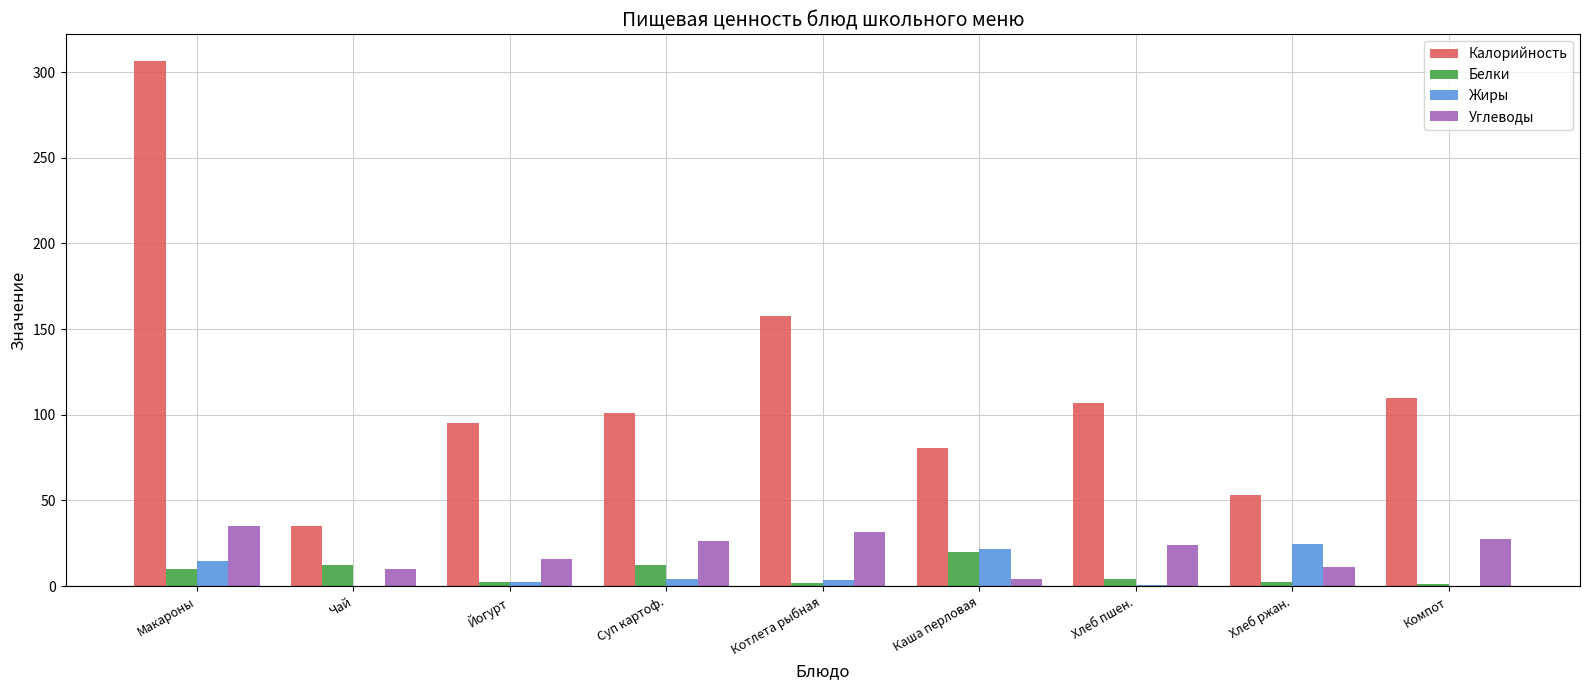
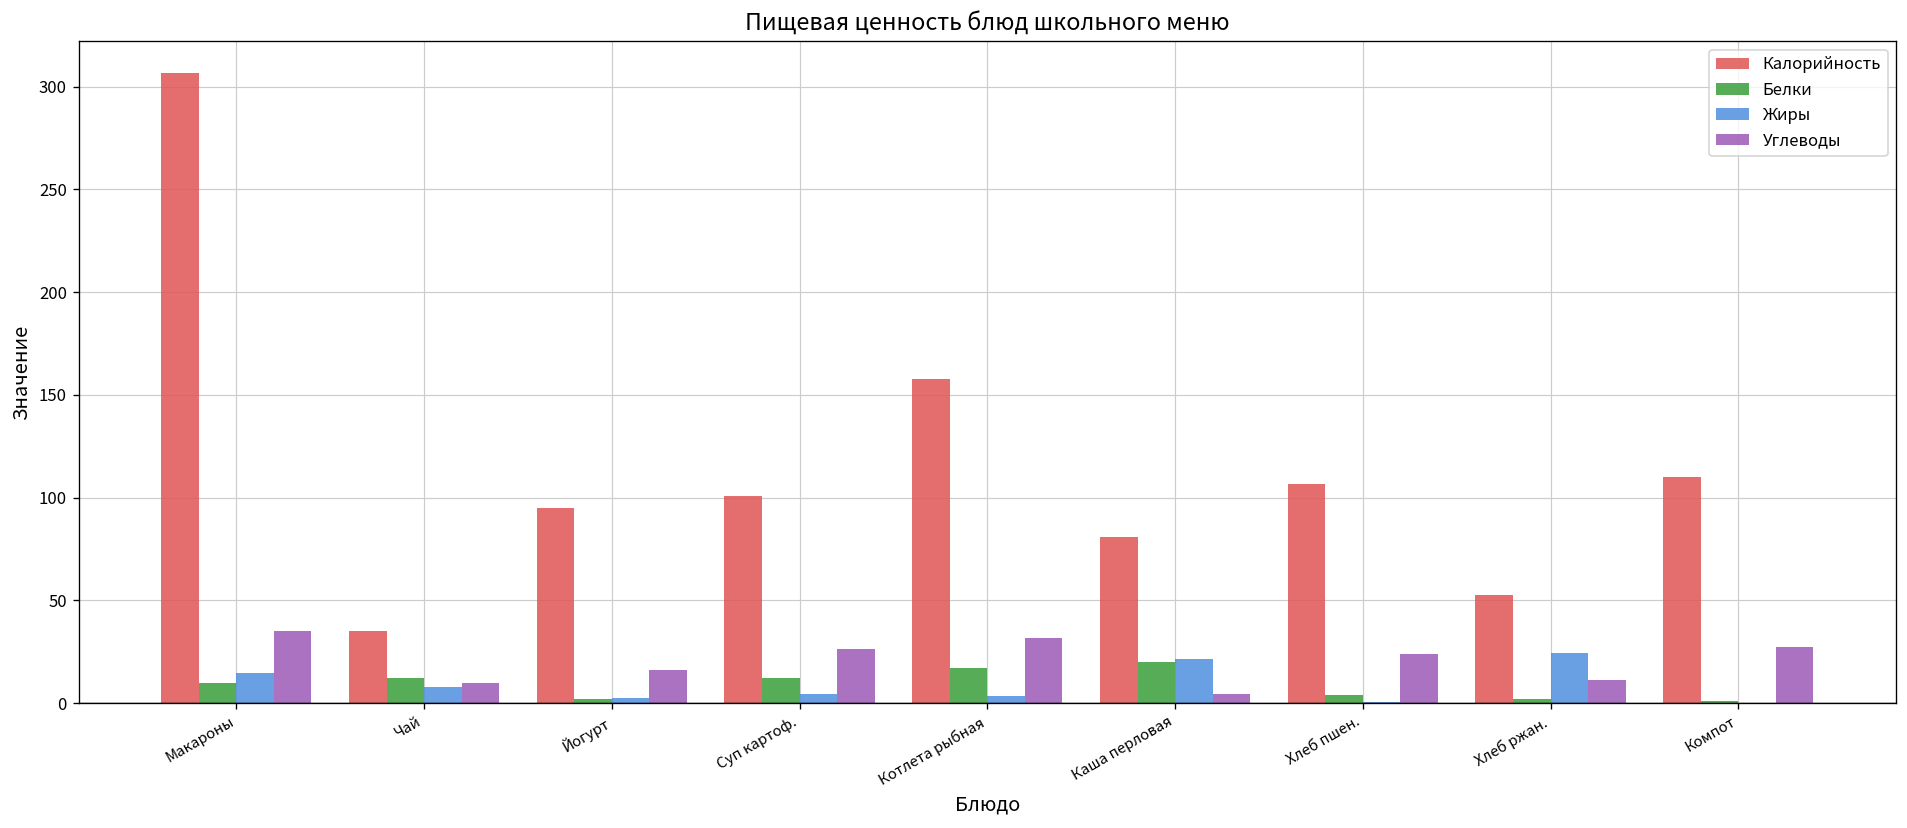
  {
    "Калорийность": {
      "Макароны": 307,
      "Чай": 35,
      "Йогурт": 95,
      "Суп картоф.": 101,
      "Котлета рыбная": 158,
      "Каша перловая": 81,
      "Хлеб пшен.": 107,
      "Хлеб ржан.": 53,
      "Компот": 110
    },
    "Белки": {
      "Макароны": 10,
      "Чай": 12,
      "Йогурт": 2,
      "Суп картоф.": 13,
-     "Котлета рыбная": 2,
+     "Котлета рыбная": 17,
      "Каша перловая": 20,
      "Хлеб пшен.": 4,
      "Хлеб ржан.": 2
    },
    "Жиры": {
      "Макароны": 15,
-     "Чай": 0,
+     "Чай": 8,
      "Йогурт": 2,
      "Суп картоф.": 4,
      "Котлета рыбная": 4,
      "Каша перловая": 22,
      "Хлеб ржан.": 24
    },
    "Углеводы": {
      "Макароны": 35,
      "Чай": 10,
      "Йогурт": 16,
      "Суп картоф.": 26,
      "Котлета рыбная": 32,
      "Каша перловая": 4,
      "Хлеб пшен.": 24,
      "Хлеб ржан.": 11,
      "Компот": 28
    }
  }
